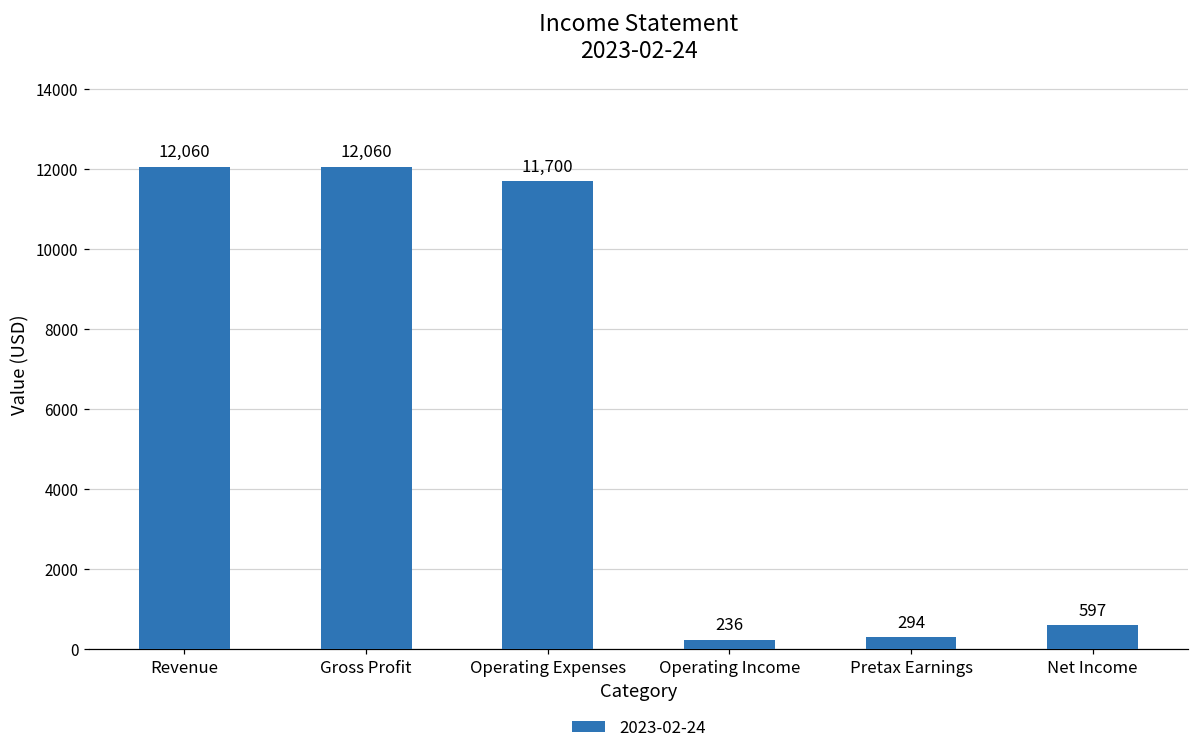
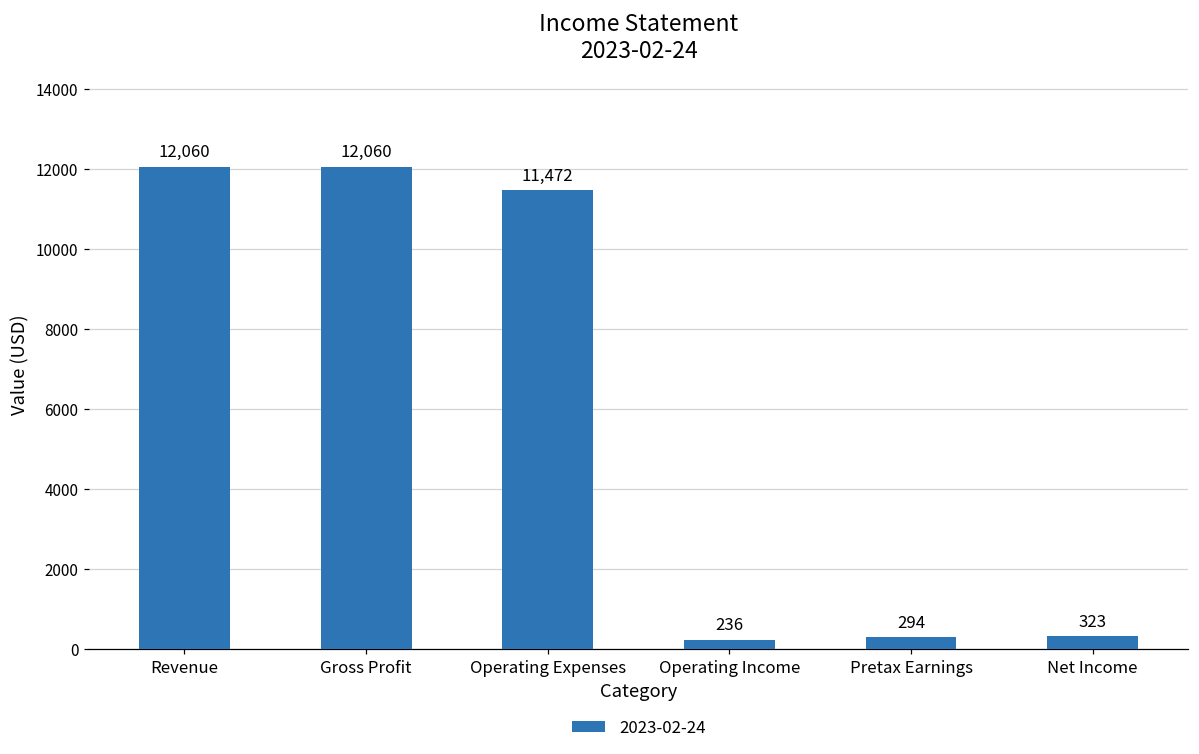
  {
    "Revenue": "12,060",
    "Gross Profit": "12,060",
-   "Operating Expenses": "11,700",
+   "Operating Expenses": "11,472",
    "Operating Income": "236",
    "Pretax Earnings": "294",
-   "Net Income": "597"
+   "Net Income": "323"
  }
